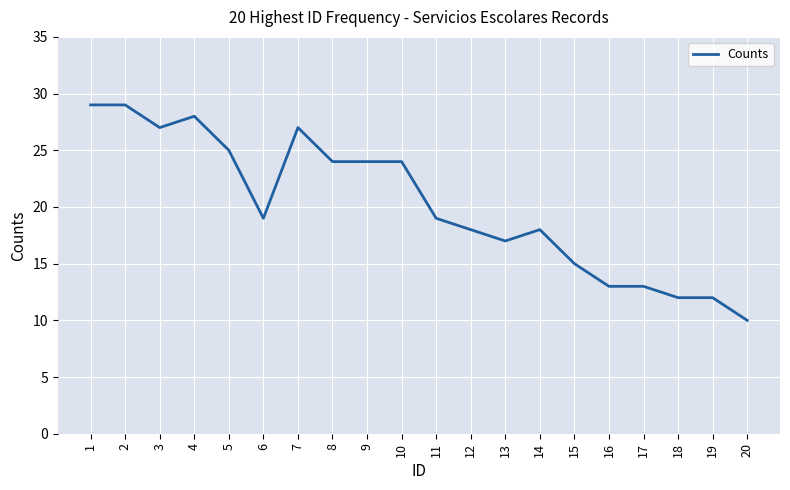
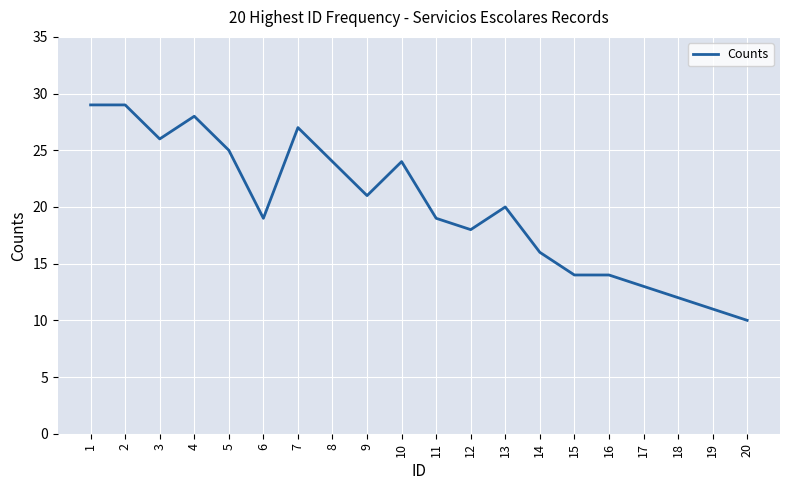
  {
    "1": 29,
    "2": 29,
-   "3": 27,
+   "3": 26,
    "4": 28,
    "5": 25,
    "6": 19,
    "7": 27,
    "8": 24,
-   "9": 24,
+   "9": 21,
    "10": 24,
    "11": 19,
    "12": 18,
-   "13": 17,
-   "14": 18,
-   "15": 15,
-   "16": 13,
+   "13": 20,
+   "14": 16,
+   "15": 14,
+   "16": 14,
    "17": 13,
    "18": 12,
-   "19": 12,
+   "19": 11,
    "20": 10
  }
